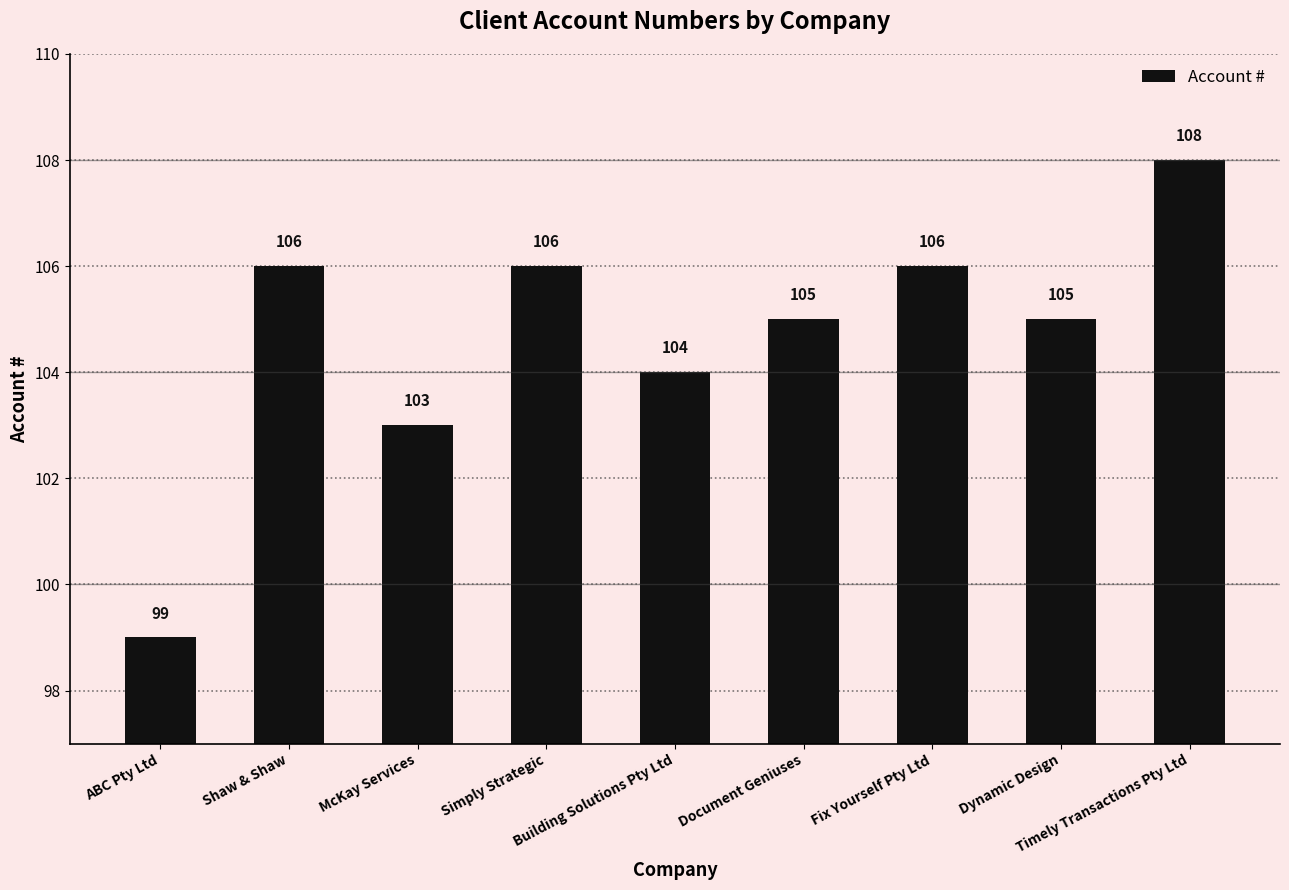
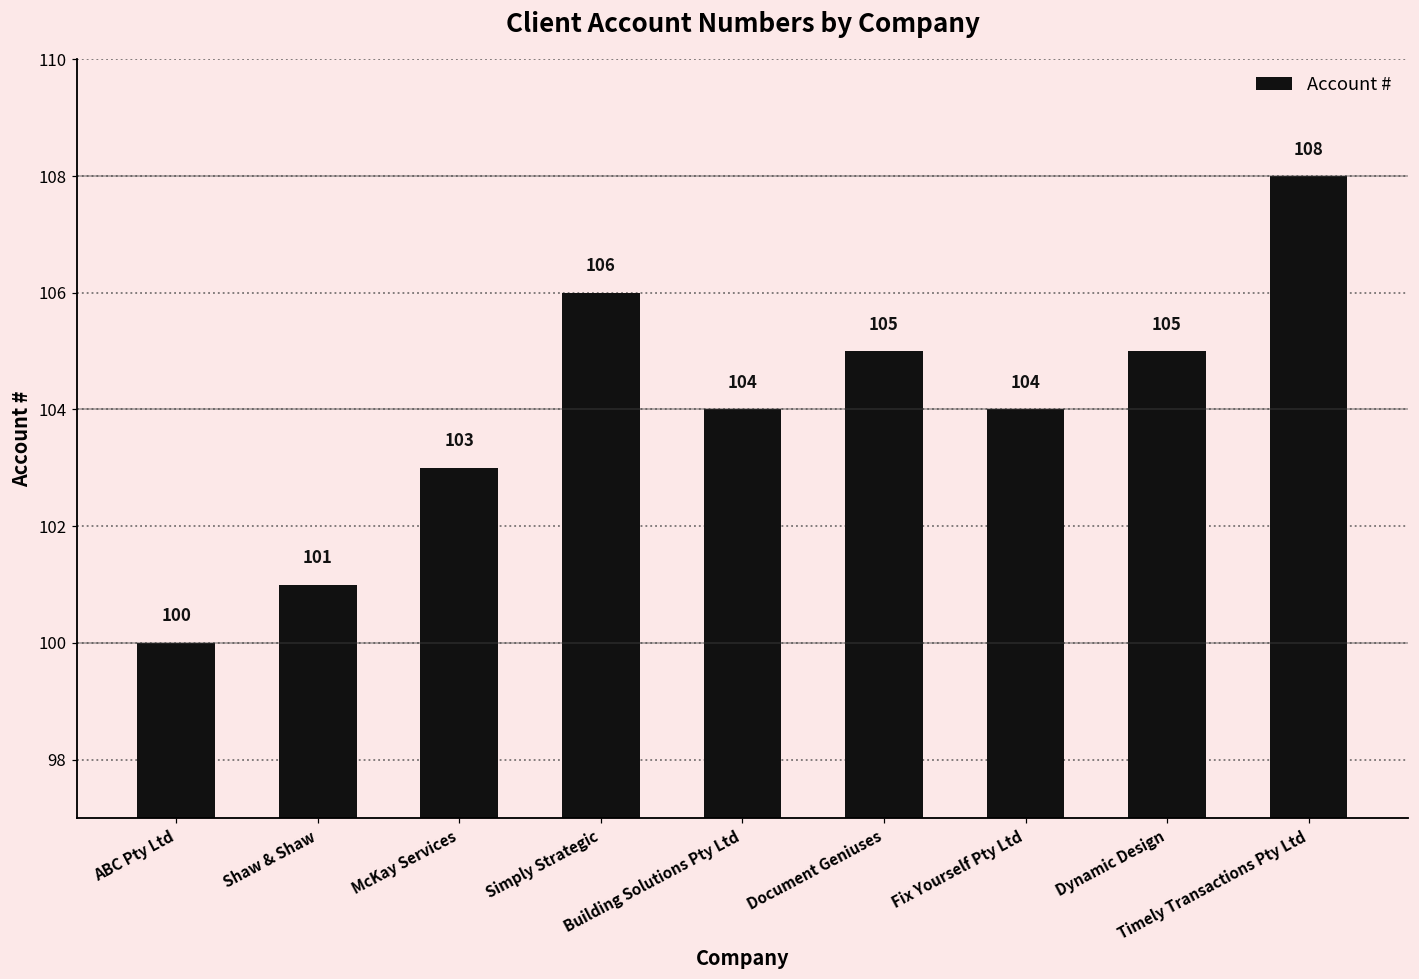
  {
-   "ABC Pty Ltd": 99,
-   "Shaw & Shaw": 106,
+   "ABC Pty Ltd": 100,
+   "Shaw & Shaw": 101,
    "McKay Services": 103,
    "Simply Strategic": 106,
    "Building Solutions Pty Ltd": 104,
    "Document Geniuses": 105,
-   "Fix Yourself Pty Ltd": 106,
+   "Fix Yourself Pty Ltd": 104,
    "Dynamic Design": 105,
    "Timely Transactions Pty Ltd": 108
  }
